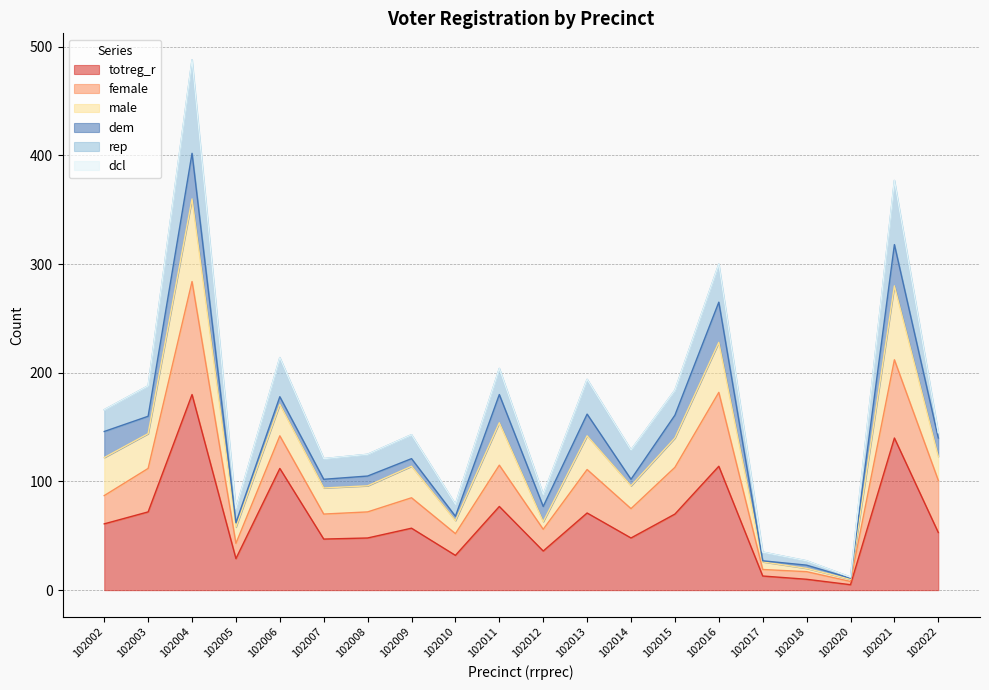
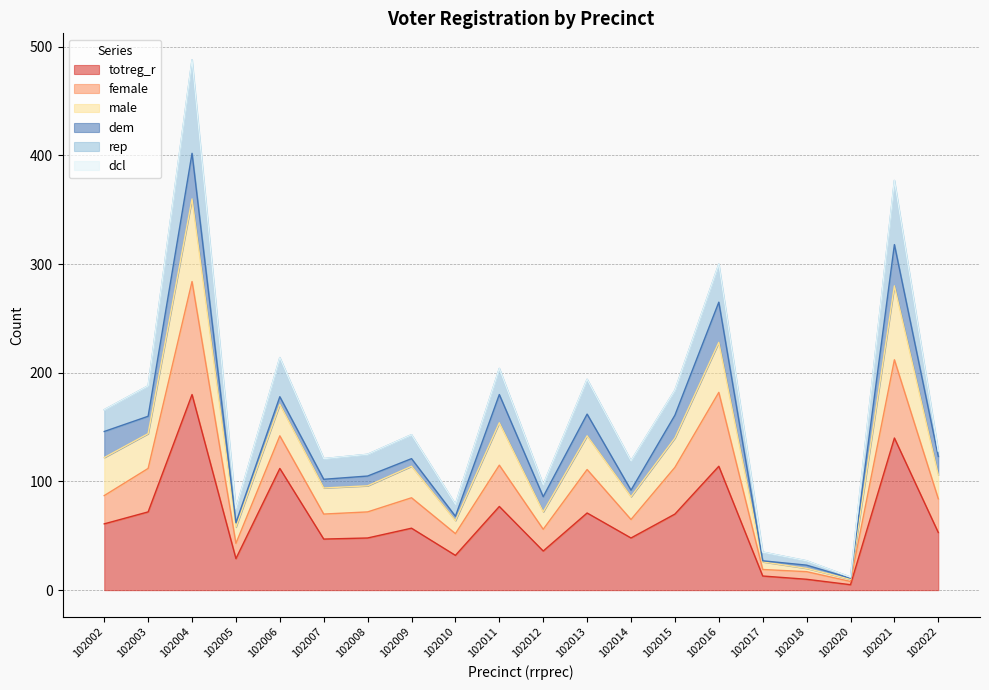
  {
    "totreg_r": {
      "102002": 61,
      "102003": 72,
      "102004": 180,
      "102005": 29,
      "102006": 112,
      "102007": 47,
      "102008": 48,
      "102009": 57,
      "102010": 32,
      "102011": 77,
      "102012": 36,
      "102013": 71,
      "102014": 48,
      "102015": 70,
      "102016": 114,
      "102017": 13,
      "102018": 10,
      "102020": 5,
      "102021": 140,
      "102022": 53
    },
    "female": {
      "102002": 26,
      "102003": 40,
      "102004": 104,
      "102005": 14,
      "102006": 30,
      "102007": 23,
      "102008": 24,
      "102009": 28,
      "102010": 20,
      "102011": 38,
      "102012": 20,
      "102013": 40,
-     "102014": 27,
+     "102014": 17,
      "102015": 43,
      "102016": 68,
      "102017": 6,
      "102018": 7,
      "102021": 72,
-     "102022": 48
+     "102022": 31
    },
    "male": {
      "102002": 35,
      "102003": 32,
      "102004": 76,
      "102005": 15,
      "102006": 29,
      "102007": 24,
      "102008": 24,
      "102009": 29,
      "102010": 12,
      "102011": 39,
-     "102012": 7,
+     "102012": 16,
      "102013": 31,
      "102014": 21,
      "102015": 27,
      "102016": 46,
      "102018": 3,
      "102021": 68,
      "102022": 22
    },
    "dem": {
      "102002": 24,
      "102003": 16,
      "102004": 42,
      "102005": 4,
      "102006": 7,
      "102007": 8,
      "102008": 9,
      "102009": 7,
      "102010": 4,
      "102011": 26,
      "102012": 14,
      "102013": 20,
      "102014": 6,
      "102015": 21,
      "102016": 37,
      "102018": 3,
      "102021": 38,
      "102022": 17
    }
  }
